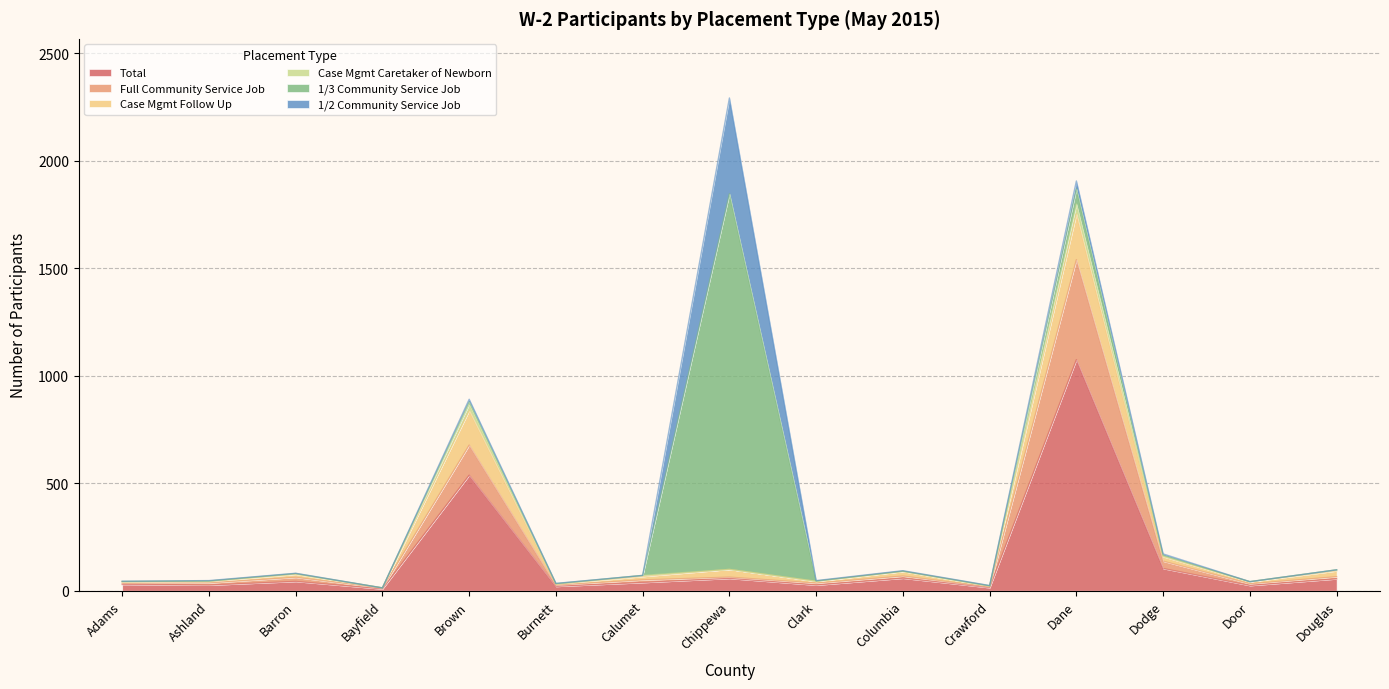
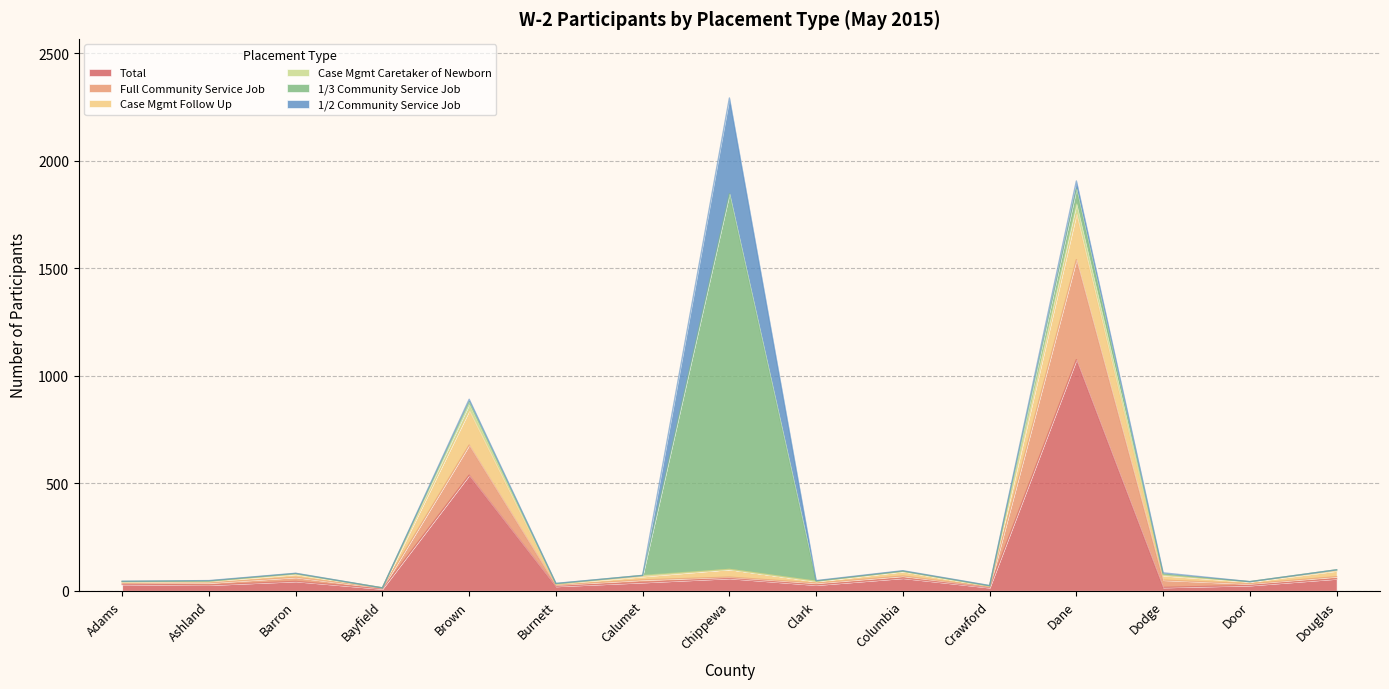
  {
    "Total": {
      "Barron": 40,
      "Brown": 540,
      "Calumet": 40,
      "Dane": 1070,
-     "Dodge": 100
+     "Dodge": 20
    },
    "1/3 Community Service Job": {
      "Chippewa": 1750,
      "Dane": 70
    },
    "1/2 Community Service Job": {
      "Chippewa": 450,
      "Dane": 40
    }
  }
